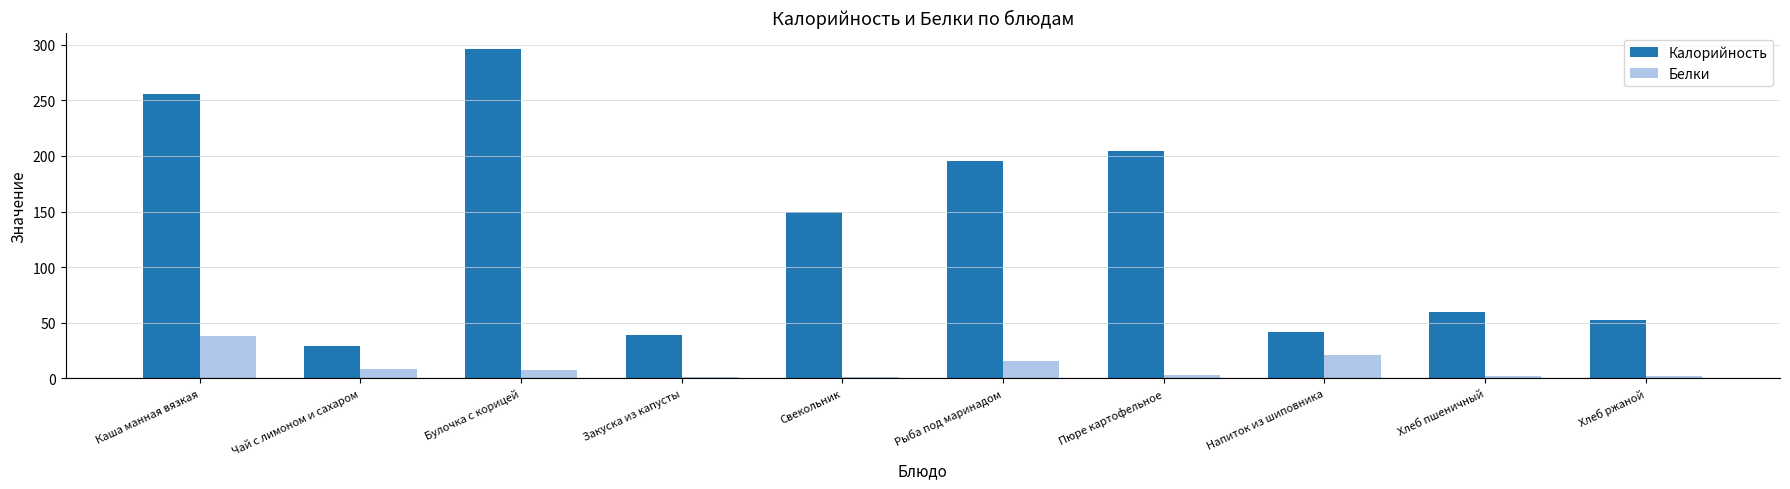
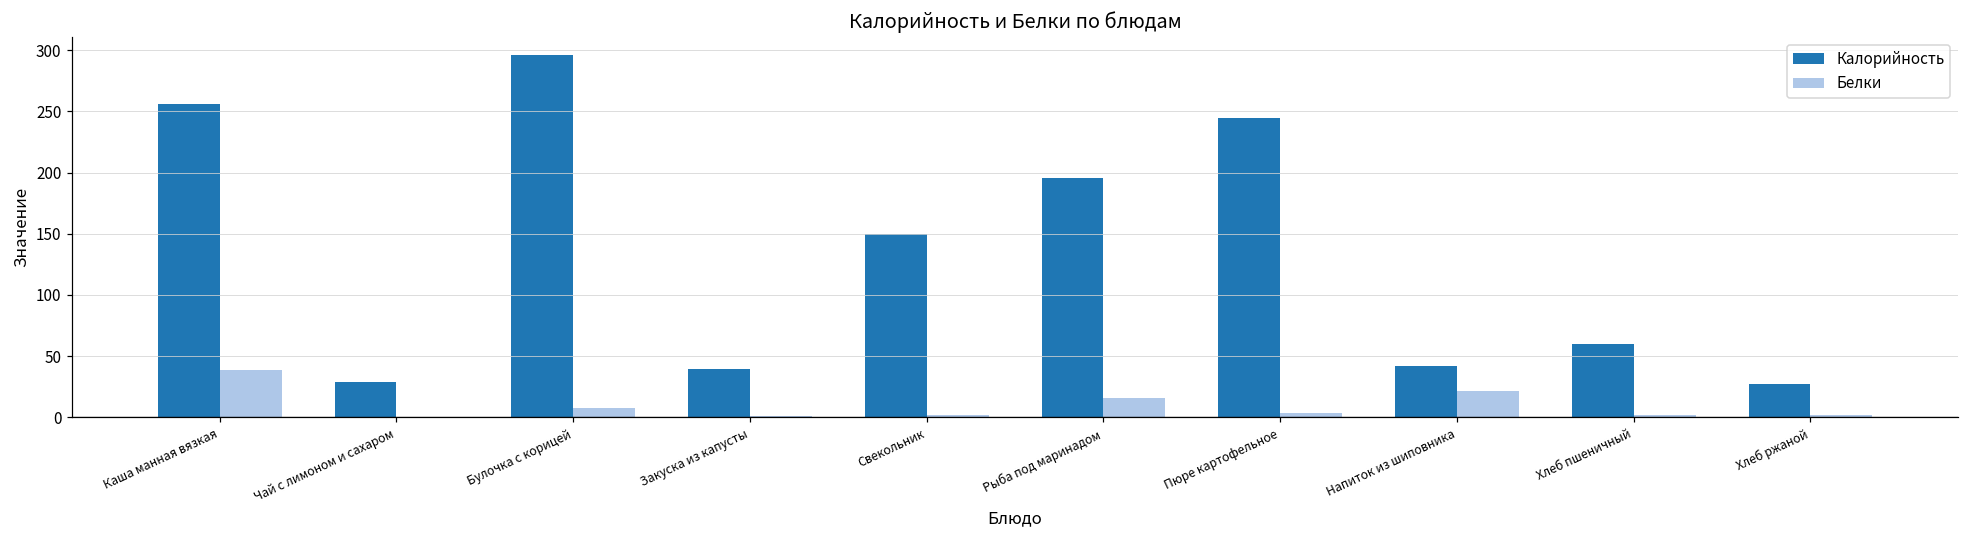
  {
    "Калорийность": {
      "Каша манная вязкая": 256,
      "Чай с лимоном и сахаром": 29,
      "Булочка с корицей": 296,
      "Закуска из капусты": 39,
      "Свекольник": 150,
      "Рыба под маринадом": 196,
-     "Пюре картофельное": 204,
+     "Пюре картофельное": 244,
      "Напиток из шиповника": 42,
      "Хлеб пшеничный": 60,
-     "Хлеб ржаной": 52
+     "Хлеб ржаной": 27
    },
    "Белки": {
      "Каша манная вязкая": 38,
-     "Чай с лимоном и сахаром": 9,
+     "Чай с лимоном и сахаром": 0,
      "Булочка с корицей": 8,
      "Рыба под маринадом": 16,
      "Пюре картофельное": 3,
      "Напиток из шиповника": 21
    }
  }
